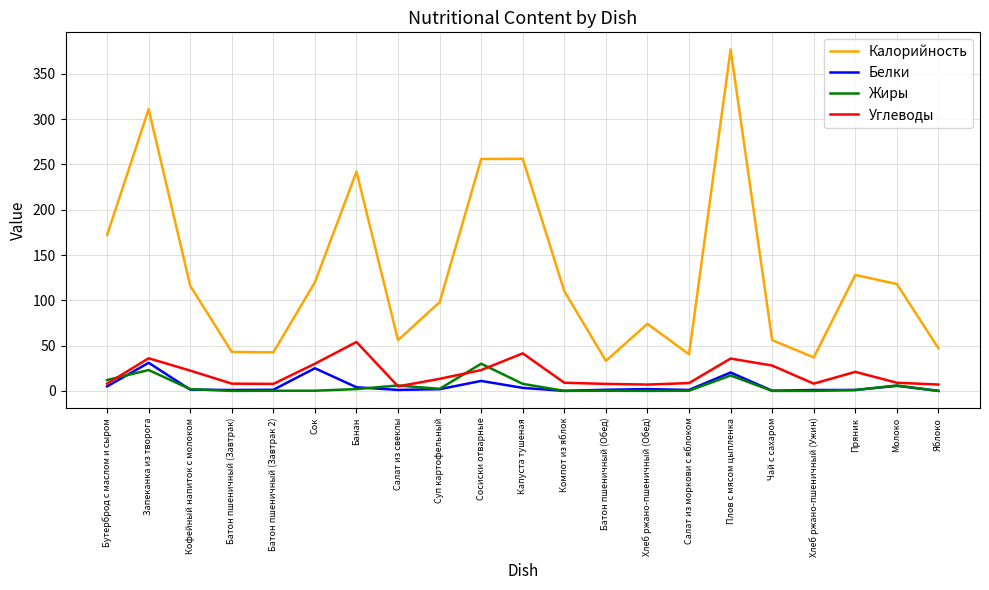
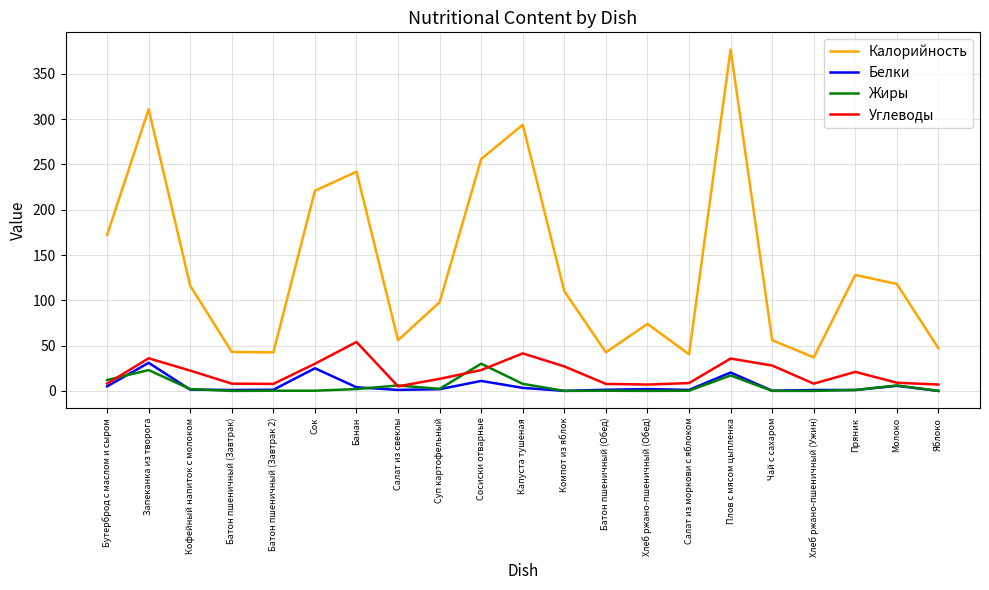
  {
    "Калорийность": {
      "Бутерброд с маслом и сыром": 170,
      "Запеканка из творога": 310,
      "Кофейный напиток с молоком": 120,
      "Батон пшеничный (Завтрак)": 40,
      "Батон пшеничный (Завтрак 2)": 40,
-     "Сок": 120,
+     "Сок": 220,
      "Банан": 240,
      "Салат из свеклы": 60,
      "Суп картофельный": 100,
      "Сосиски отварные": 260,
-     "Капуста тушеная": 260,
+     "Капуста тушеная": 290,
      "Компот из яблок": 110,
-     "Батон пшеничный (Обед)": 30,
+     "Батон пшеничный (Обед)": 40,
      "Хлеб ржано-пшеничный (Обед)": 70,
      "Салат из моркови с яблоком": 40,
      "Плов с мясом цыпленка": 380,
      "Чай с сахаром": 60,
      "Хлеб ржано-пшеничный (Ужин)": 40,
      "Пряник": 130,
      "Молоко": 120,
      "Яблоко": 50
    },
    "Белки": {
      "Бутерброд с маслом и сыром": 10,
      "Запеканка из творога": 30,
      "Сок": 30,
      "Салат из свеклы": 0,
      "Сосиски отварные": 10,
      "Капуста тушеная": 0,
      "Плов с мясом цыпленка": 20
    },
    "Жиры": {
      "Бутерброд с маслом и сыром": 10,
      "Запеканка из творога": 20,
      "Сок": 0,
      "Сосиски отварные": 30,
      "Капуста тушеная": 10,
      "Плов с мясом цыпленка": 20
    },
    "Углеводы": {
      "Бутерброд с маслом и сыром": 10,
      "Запеканка из творога": 40,
      "Кофейный напиток с молоком": 20,
      "Батон пшеничный (Завтрак)": 10,
      "Батон пшеничный (Завтрак 2)": 10,
      "Сок": 30,
      "Банан": 50,
      "Суп картофельный": 10,
      "Сосиски отварные": 20,
      "Капуста тушеная": 40,
-     "Компот из яблок": 10,
+     "Компот из яблок": 30,
      "Батон пшеничный (Обед)": 10,
      "Хлеб ржано-пшеничный (Обед)": 10,
      "Салат из моркови с яблоком": 10,
      "Плов с мясом цыпленка": 40,
      "Чай с сахаром": 30,
      "Хлеб ржано-пшеничный (Ужин)": 10,
      "Пряник": 20,
      "Молоко": 10,
      "Яблоко": 10
    }
  }
